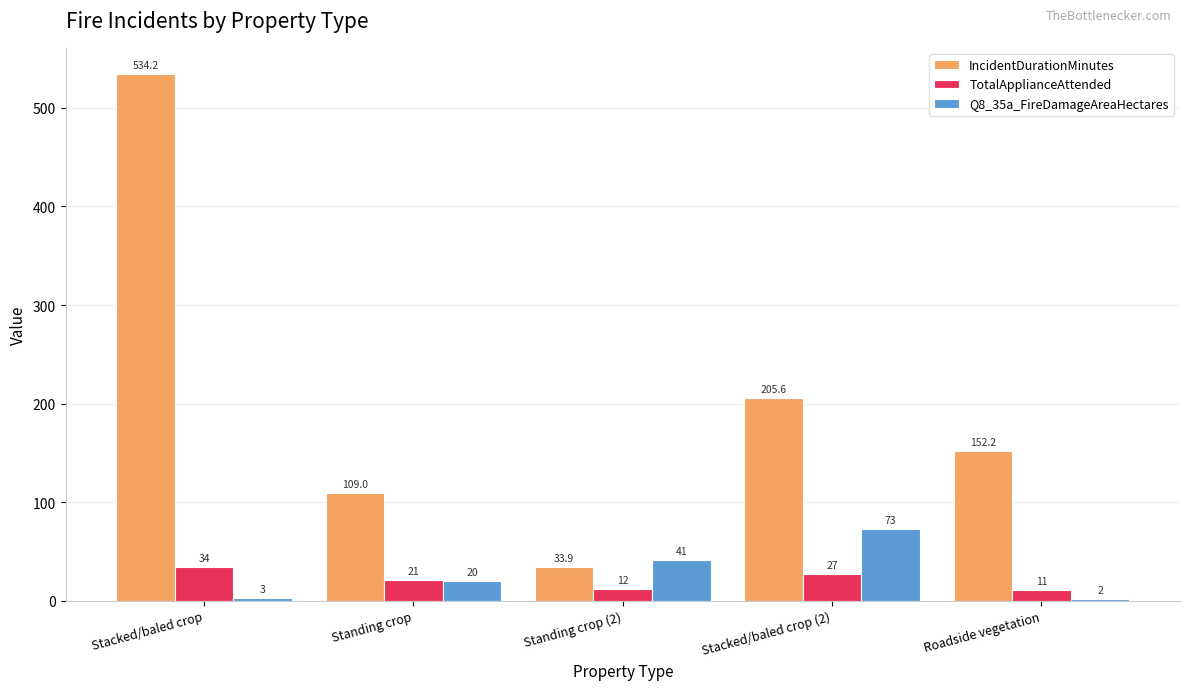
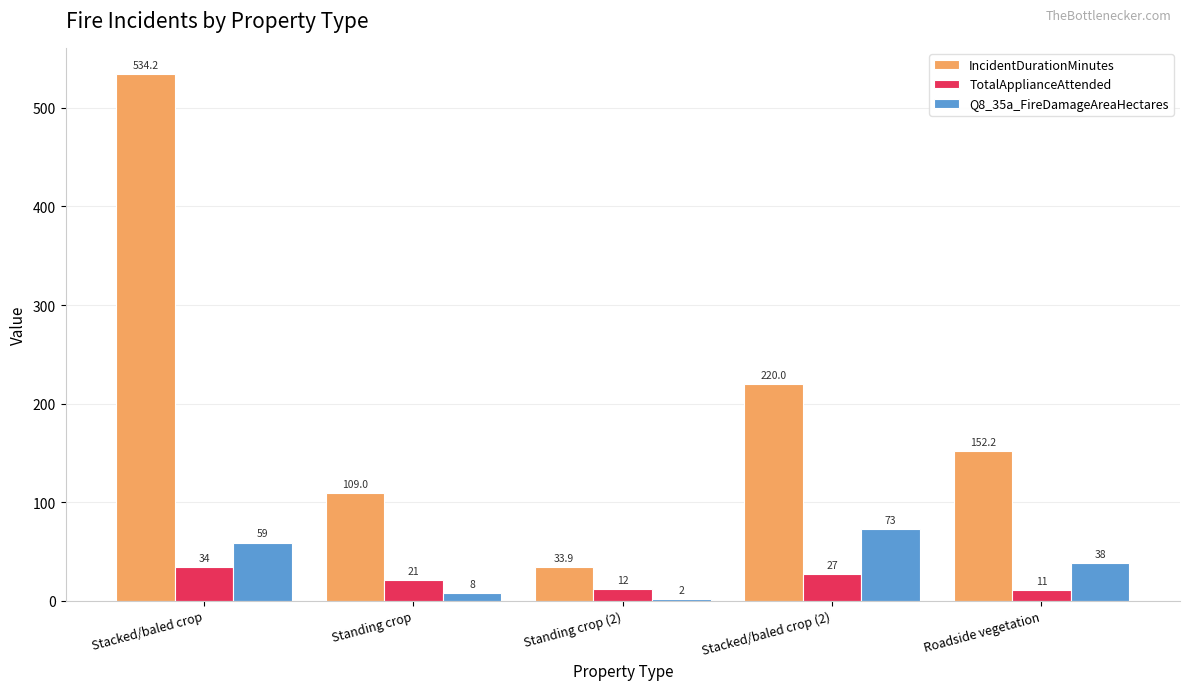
  {
    "IncidentDurationMinutes": {
      "Stacked/baled crop": 534.2,
      "Standing crop": 109.0,
      "Standing crop (2)": 33.9,
-     "Stacked/baled crop (2)": 205.6,
+     "Stacked/baled crop (2)": 220.0,
      "Roadside vegetation": 152.2
    },
    "TotalApplianceAttended": {
      "Stacked/baled crop": 34,
      "Standing crop": 21,
      "Standing crop (2)": 12,
      "Stacked/baled crop (2)": 27,
      "Roadside vegetation": 11
    },
    "Q8_35a_FireDamageAreaHectares": {
-     "Stacked/baled crop": 3,
-     "Standing crop": 20,
-     "Standing crop (2)": 41,
+     "Stacked/baled crop": 59,
+     "Standing crop": 8,
+     "Standing crop (2)": 2,
      "Stacked/baled crop (2)": 73,
-     "Roadside vegetation": 2
+     "Roadside vegetation": 38
    }
  }
